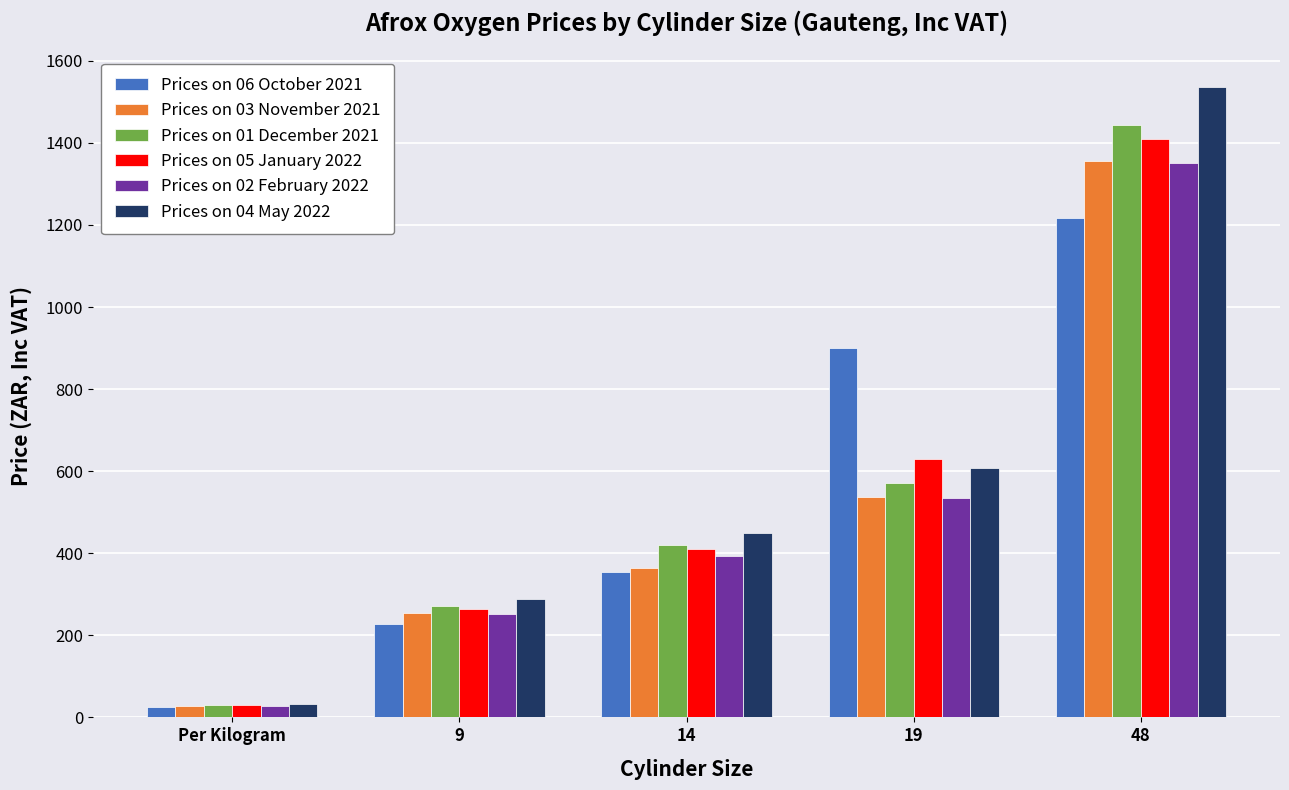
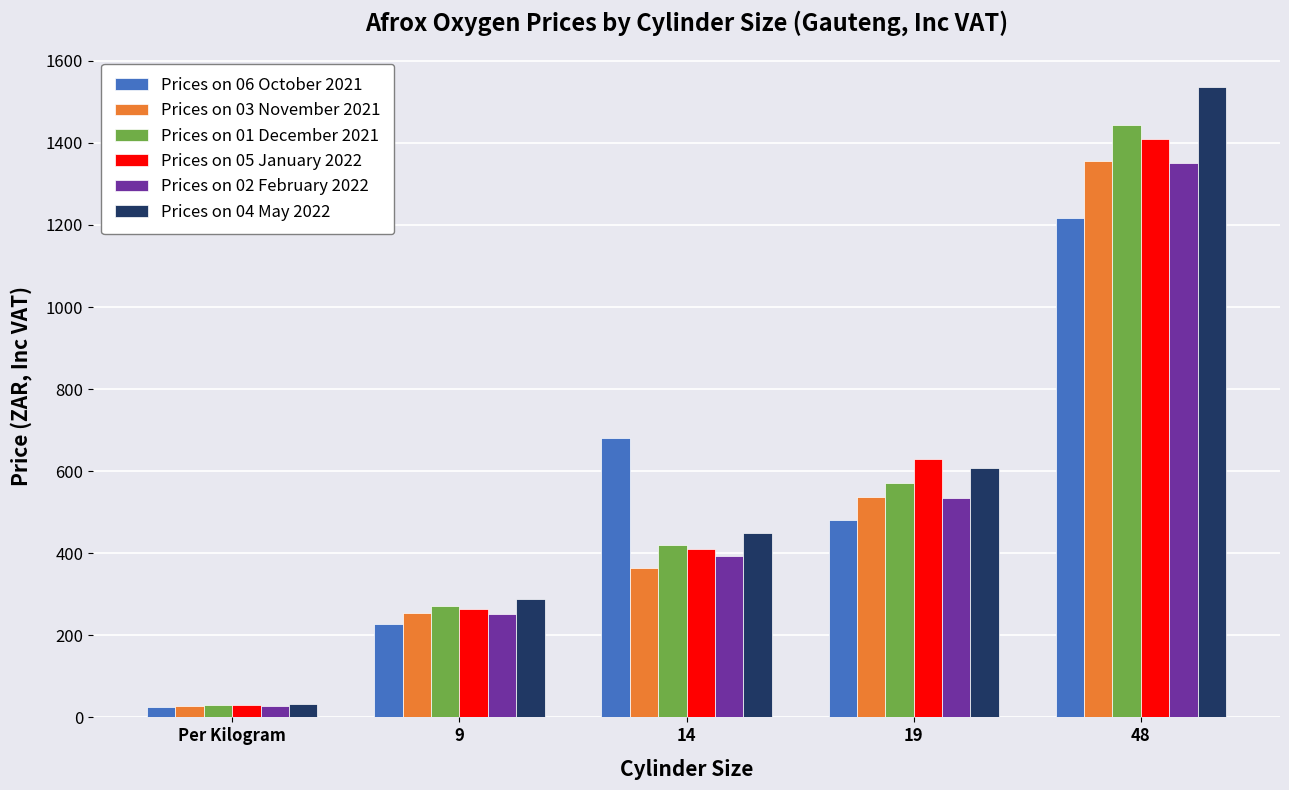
  {
    "Prices on 06 October 2021": {
      "Per Kilogram": 30,
      "9": 230,
-     "14": 350,
-     "19": 900,
+     "14": 680,
+     "19": 480,
      "48": 1220
    },
    "Prices on 03 November 2021": {
      "Per Kilogram": 30,
      "9": 250,
      "14": 360,
      "19": 540,
      "48": 1360
    },
    "Prices on 01 December 2021": {
      "Per Kilogram": 30,
      "9": 270,
      "14": 420,
      "19": 570,
      "48": 1440
    },
    "Prices on 05 January 2022": {
      "Per Kilogram": 30,
      "9": 260,
      "14": 410,
      "19": 630,
      "48": 1410
    },
    "Prices on 02 February 2022": {
      "Per Kilogram": 30,
      "9": 250,
      "14": 390,
      "19": 530,
      "48": 1350
    },
    "Prices on 04 May 2022": {
      "Per Kilogram": 30,
      "9": 290,
      "14": 450,
      "19": 610,
      "48": 1540
    }
  }
